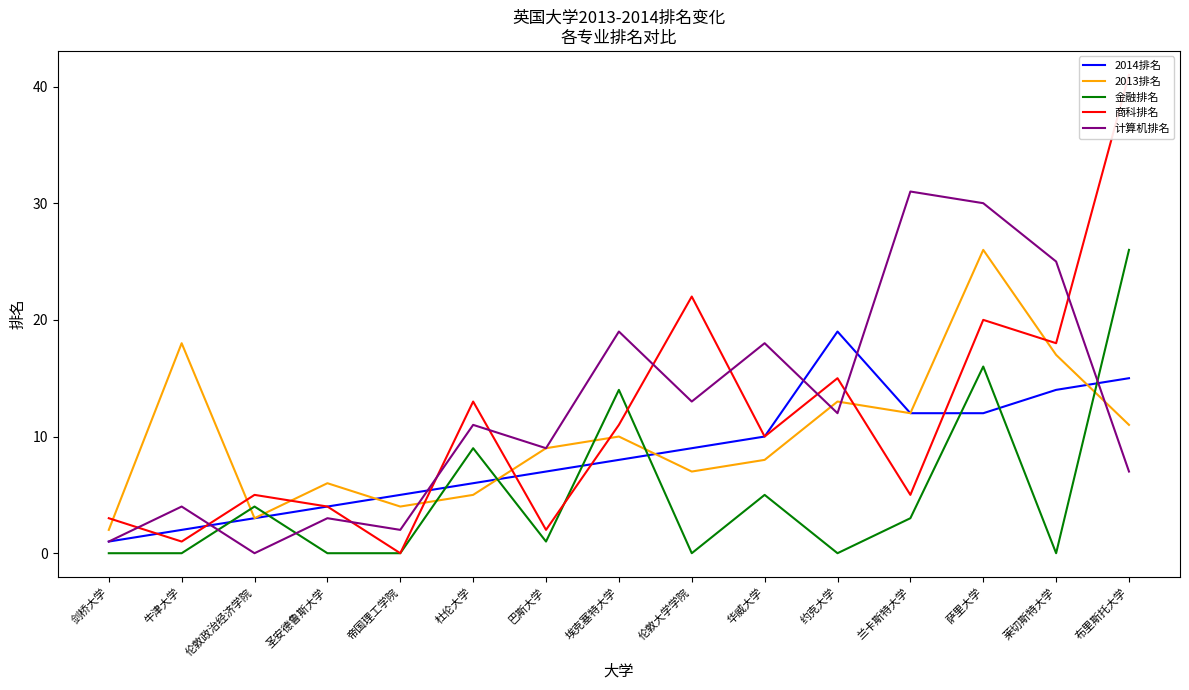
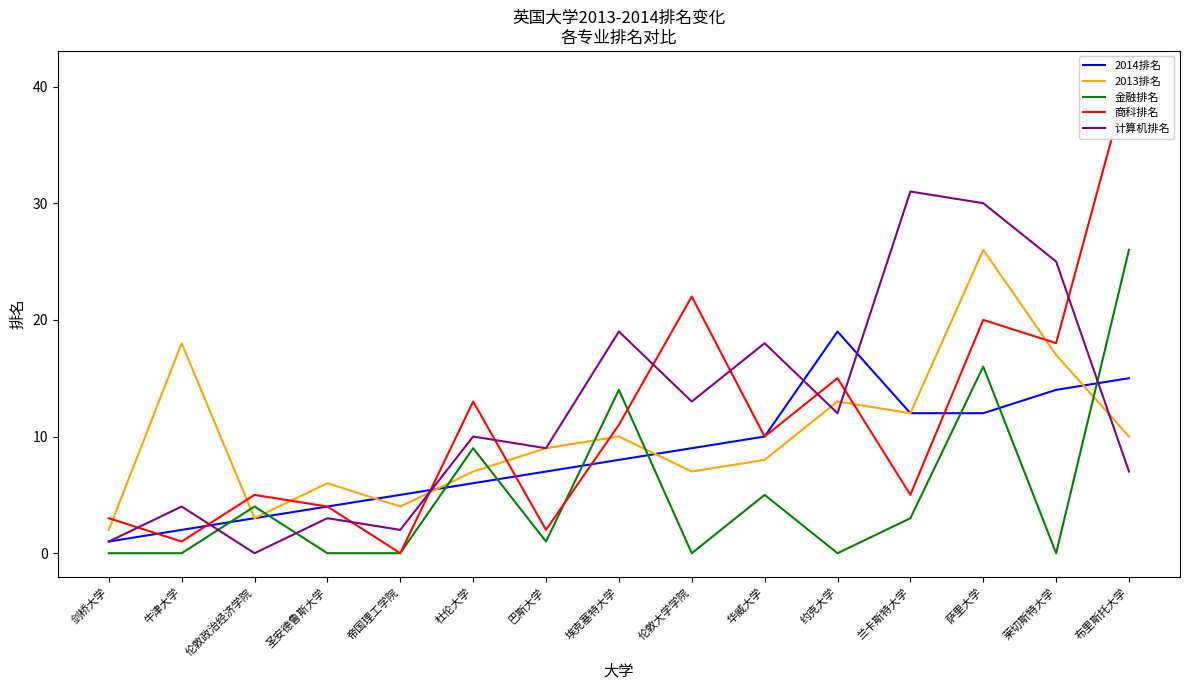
  {
    "2014排名": {
      "牛津大学": 2,
      "帝国理工学院": 5,
      "杜伦大学": 6,
      "巴斯大学": 7,
      "埃克塞特大学": 8,
      "伦敦大学学院": 9,
      "约克大学": 19,
      "萨里大学": 12,
      "莱切斯特大学": 14,
      "布里斯托大学": 15
    },
    "2013排名": {
      "剑桥大学": 2,
      "牛津大学": 18,
      "圣安德鲁斯大学": 6,
      "帝国理工学院": 4,
-     "杜伦大学": 5,
+     "杜伦大学": 7,
      "埃克塞特大学": 10,
      "伦敦大学学院": 7,
      "华威大学": 8,
      "约克大学": 13,
      "萨里大学": 26,
      "莱切斯特大学": 17,
-     "布里斯托大学": 11
+     "布里斯托大学": 10
    },
    "金融排名": {
      "剑桥大学": 0,
      "牛津大学": 0,
      "伦敦政治经济学院": 4,
      "圣安德鲁斯大学": 0,
      "杜伦大学": 9,
      "巴斯大学": 1,
      "埃克塞特大学": 14,
      "伦敦大学学院": 0,
      "华威大学": 5,
      "约克大学": 0,
      "兰卡斯特大学": 3,
      "萨里大学": 16,
      "莱切斯特大学": 0,
      "布里斯托大学": 26
    },
    "商科排名": {
      "剑桥大学": 3,
      "牛津大学": 1,
      "伦敦政治经济学院": 5,
      "杜伦大学": 13,
      "巴斯大学": 2,
      "埃克塞特大学": 11,
      "伦敦大学学院": 22,
      "约克大学": 15,
      "兰卡斯特大学": 5,
      "萨里大学": 20,
      "莱切斯特大学": 18
    },
    "计算机排名": {
      "牛津大学": 4,
      "伦敦政治经济学院": 0,
      "圣安德鲁斯大学": 3,
      "帝国理工学院": 2,
-     "杜伦大学": 11,
+     "杜伦大学": 10,
      "埃克塞特大学": 19,
      "伦敦大学学院": 13,
      "华威大学": 18,
      "约克大学": 12,
      "兰卡斯特大学": 31,
      "萨里大学": 30,
      "莱切斯特大学": 25,
      "布里斯托大学": 7
    }
  }
